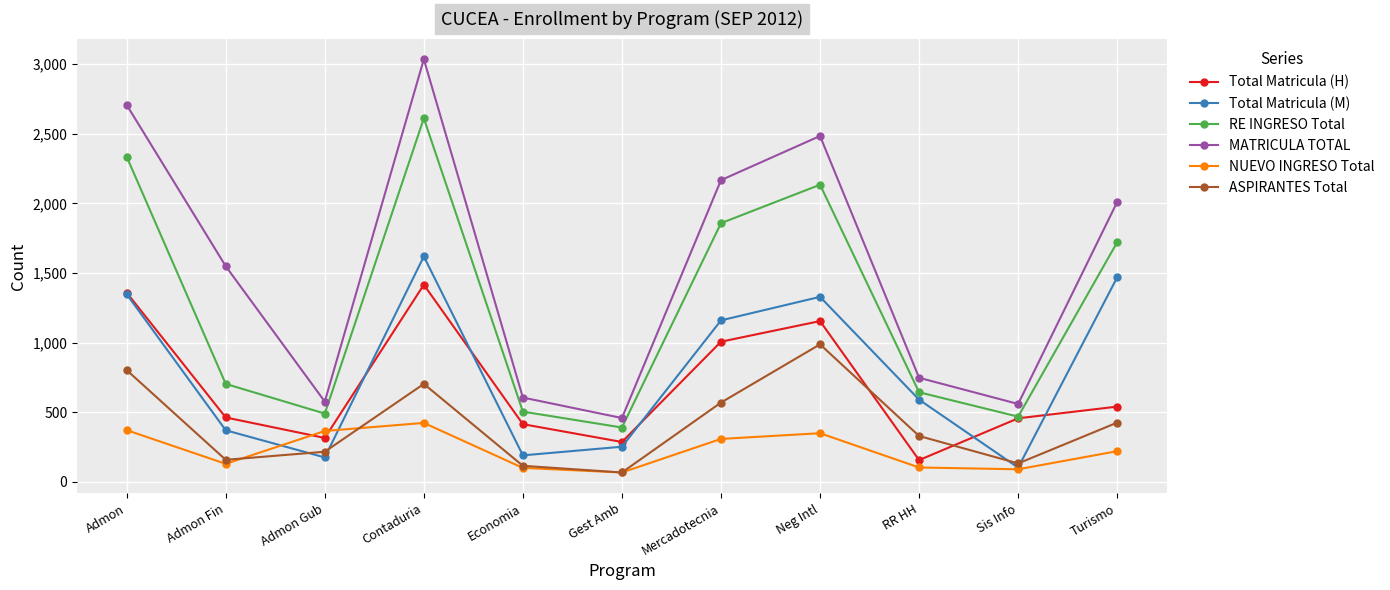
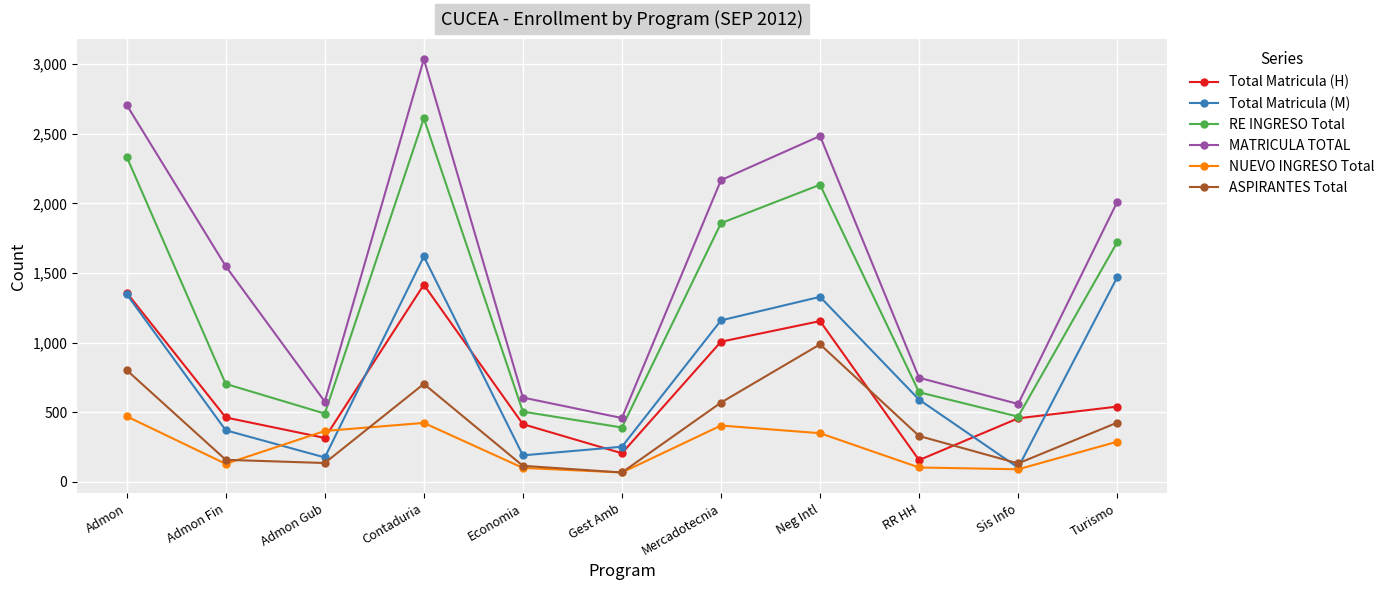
  {
    "Total Matricula (H)": {
      "Admon Fin": "460",
      "Admon Gub": "320",
      "Contaduria": "1,420",
      "Economia": "420",
-     "Gest Amb": "290",
+     "Gest Amb": "210",
      "Mercadotecnia": "1,010",
      "Neg Intl": "1,160",
      "RR HH": "160",
      "Turismo": "540"
    },
    "Total Matricula (M)": {
      "Admon Fin": "370",
      "Admon Gub": "180",
      "Contaduria": "1,620",
      "Economia": "190",
      "Gest Amb": "250",
      "Mercadotecnia": "1,160",
      "Neg Intl": "1,330",
      "RR HH": "590",
      "Turismo": "1,470"
    },
    "RE INGRESO Total": {
      "Admon": "2,340",
      "Admon Fin": "700",
      "Admon Gub": "490",
      "Contaduria": "2,610",
      "Economia": "510",
      "Gest Amb": "390",
      "Mercadotecnia": "1,860",
      "Neg Intl": "2,130",
      "RR HH": "640",
      "Turismo": "1,720"
    },
    "MATRICULA TOTAL": {
      "Admon": "2,710",
      "Admon Fin": "1,550",
      "Admon Gub": "580",
      "Contaduria": "3,040",
      "Economia": "610",
      "Gest Amb": "460",
      "Mercadotecnia": "2,170",
      "Neg Intl": "2,480",
      "RR HH": "750",
      "Sis Info": "560",
      "Turismo": "2,010"
    },
    "NUEVO INGRESO Total": {
-     "Admon": "370",
+     "Admon": "470",
      "Admon Fin": "130",
      "Admon Gub": "370",
      "Contaduria": "420",
-     "Mercadotecnia": "310",
+     "Mercadotecnia": "410",
      "Neg Intl": "350",
      "RR HH": "100",
-     "Turismo": "220"
+     "Turismo": "290"
    },
    "ASPIRANTES Total": {
      "Admon": "800",
      "Admon Fin": "160",
-     "Admon Gub": "220",
+     "Admon Gub": "140",
      "Contaduria": "700",
      "Mercadotecnia": "570",
      "Neg Intl": "990",
      "RR HH": "330",
      "Sis Info": "130",
      "Turismo": "430"
    }
  }
